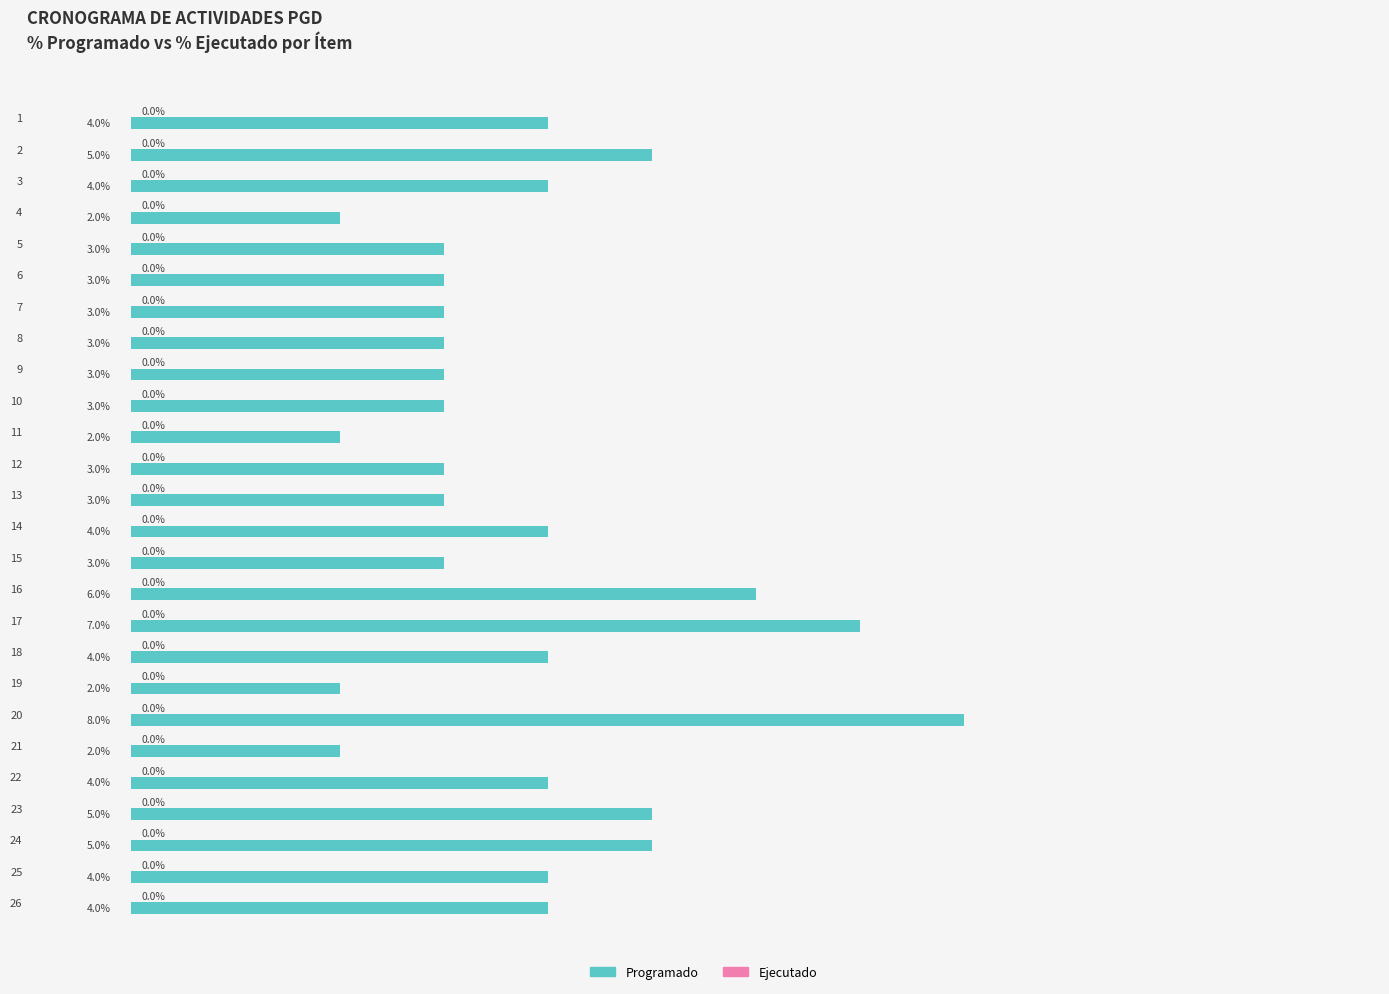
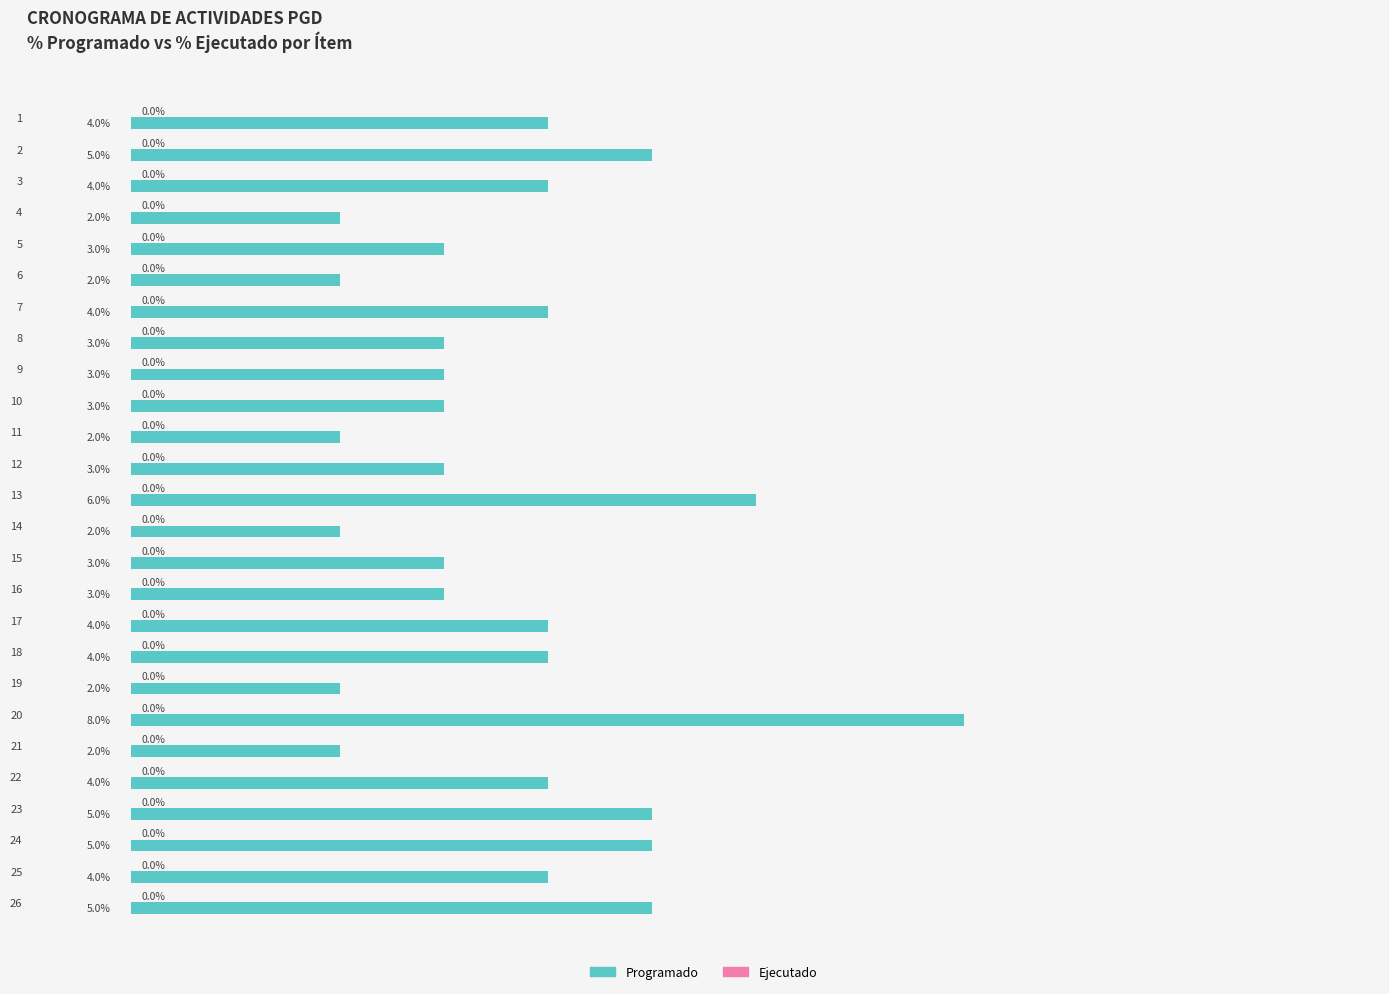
  {
    "Programado": {
-     "6": "3.0%",
-     "7": "3.0%",
-     "13": "3.0%",
-     "14": "4.0%",
-     "16": "6.0%",
-     "17": "7.0%",
-     "26": "4.0%"
+     "6": "2.0%",
+     "7": "4.0%",
+     "13": "6.0%",
+     "14": "2.0%",
+     "16": "3.0%",
+     "17": "4.0%",
+     "26": "5.0%"
    },
    "Ejecutado": {
      "1": "0.0%",
      "2": "0.0%",
      "3": "0.0%",
      "4": "0.0%",
      "5": "0.0%",
      "6": "0.0%",
      "7": "0.0%",
      "8": "0.0%",
      "9": "0.0%",
      "10": "0.0%",
      "11": "0.0%",
      "12": "0.0%",
      "13": "0.0%",
      "14": "0.0%",
      "15": "0.0%",
      "16": "0.0%",
      "17": "0.0%",
      "18": "0.0%",
      "19": "0.0%",
      "20": "0.0%",
      "21": "0.0%",
      "22": "0.0%",
      "23": "0.0%",
      "24": "0.0%",
      "25": "0.0%",
      "26": "0.0%"
    }
  }
